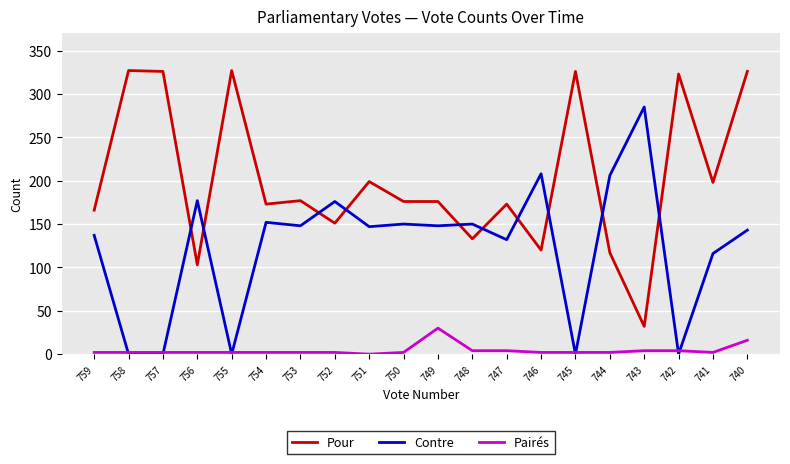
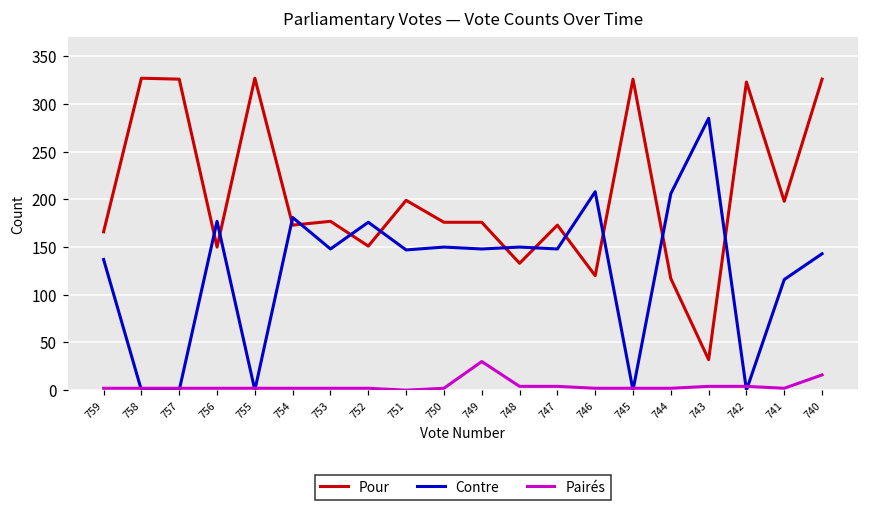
  {
    "Pour": {
      "759": 170,
      "758": 330,
      "757": 330,
-     "756": 100,
+     "756": 150,
      "755": 330,
      "754": 170,
      "753": 180,
      "752": 150,
      "751": 200,
      "750": 180,
      "749": 180,
      "748": 130,
      "747": 170,
      "746": 120,
      "745": 330,
      "744": 120,
      "743": 30,
      "742": 320,
      "741": 200,
      "740": 330
    },
    "Contre": {
      "759": 140,
      "756": 180,
-     "754": 150,
+     "754": 180,
      "753": 150,
      "752": 180,
      "751": 150,
      "750": 150,
      "749": 150,
      "748": 150,
-     "747": 130,
+     "747": 150,
      "746": 210,
      "744": 210,
      "743": 290,
      "742": 0,
      "741": 120,
      "740": 140
    },
    "Pairés": {
      "759": 0,
      "756": 0,
      "754": 0,
      "753": 0,
      "752": 0,
      "751": 0,
      "750": 0,
      "749": 30,
      "748": 0,
      "747": 0,
      "746": 0,
      "744": 0,
      "743": 0,
      "742": 0,
      "741": 0,
      "740": 20
    }
  }
